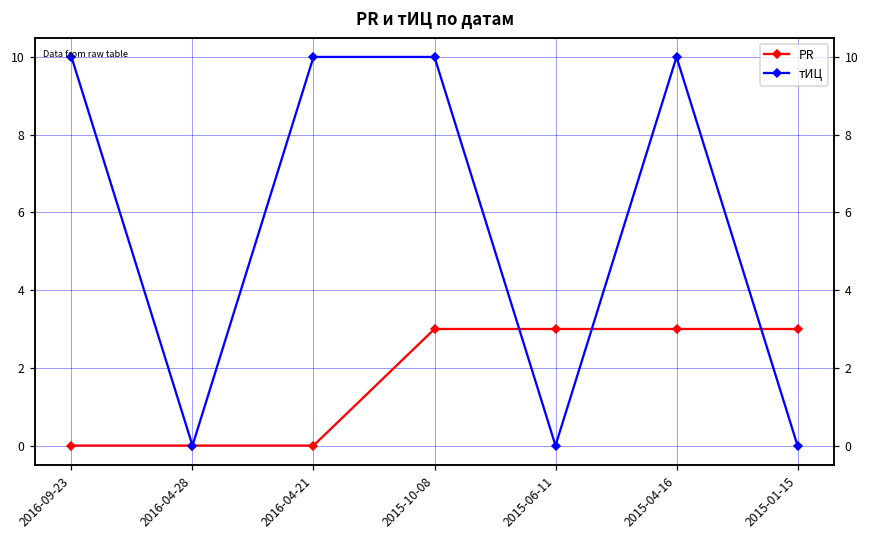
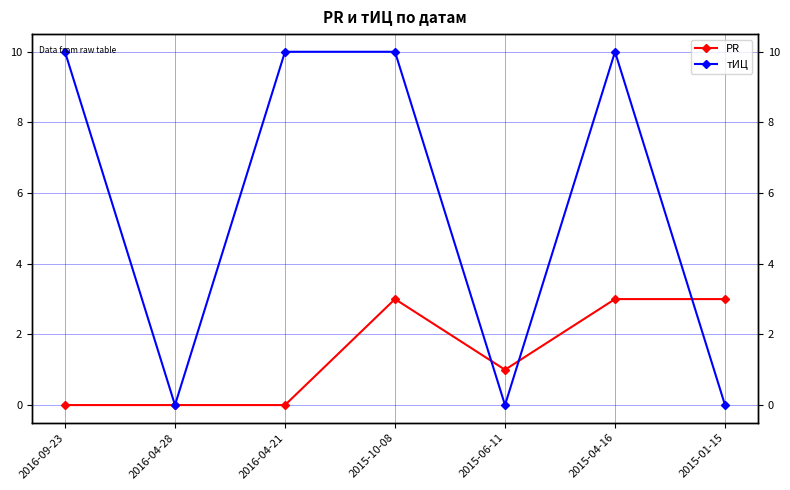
  {
    "PR": {
      "2016-09-23": 0,
      "2016-04-21": 0,
      "2015-10-08": 3,
-     "2015-06-11": 3,
+     "2015-06-11": 1,
      "2015-04-16": 3,
      "2015-01-15": 3
    },
    "тИЦ": {
      "2016-09-23": 10,
      "2016-04-21": 10,
      "2015-10-08": 10,
      "2015-06-11": 0,
      "2015-04-16": 10,
      "2015-01-15": 0
    }
  }
